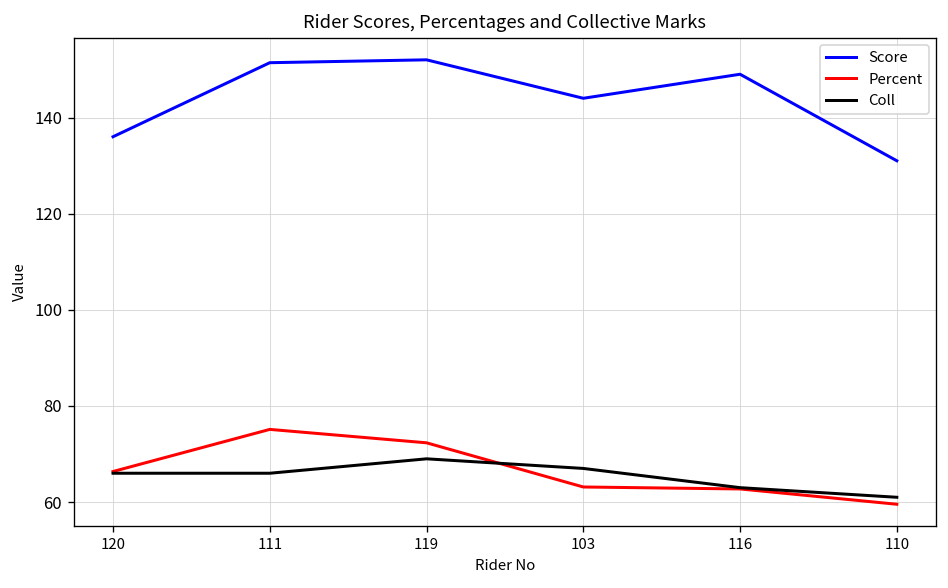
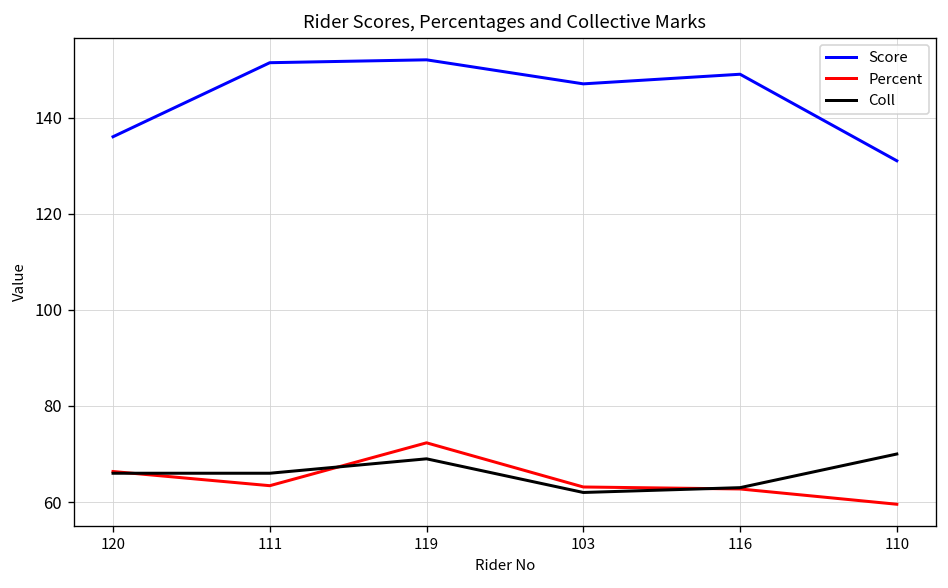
  {
    "Score": {
      "120": 136,
      "111": 151,
      "119": 152,
-     "103": 144,
+     "103": 147,
      "116": 149,
      "110": 131
    },
    "Percent": {
-     "111": 75,
+     "111": 63,
      "119": 72,
      "103": 63,
      "110": 60
    },
    "Coll": {
      "111": 66,
      "119": 69,
-     "103": 67,
-     "110": 61
+     "103": 62,
+     "110": 70
    }
  }
